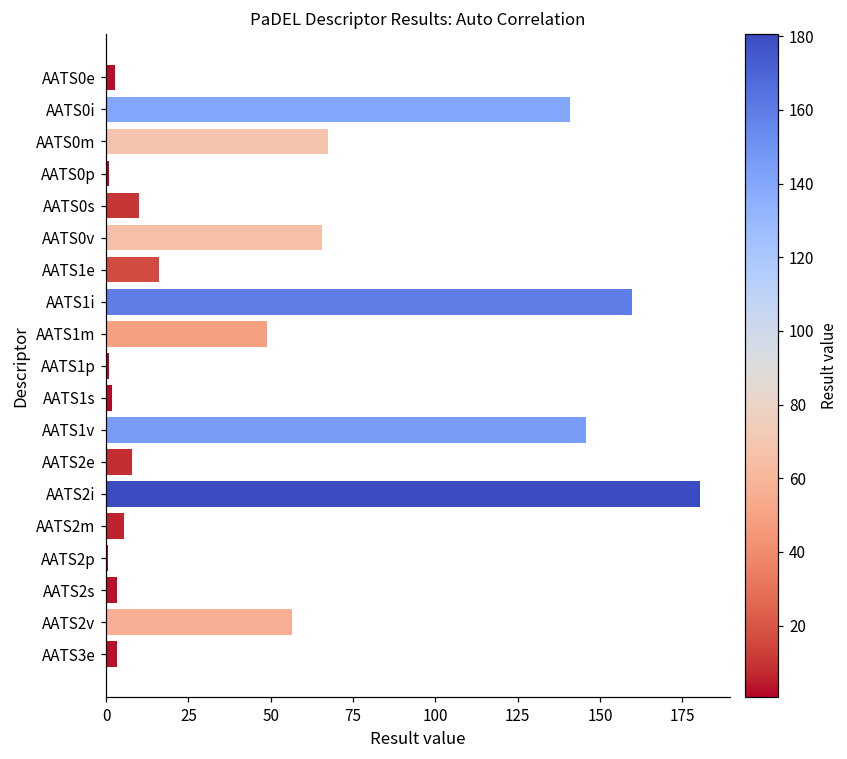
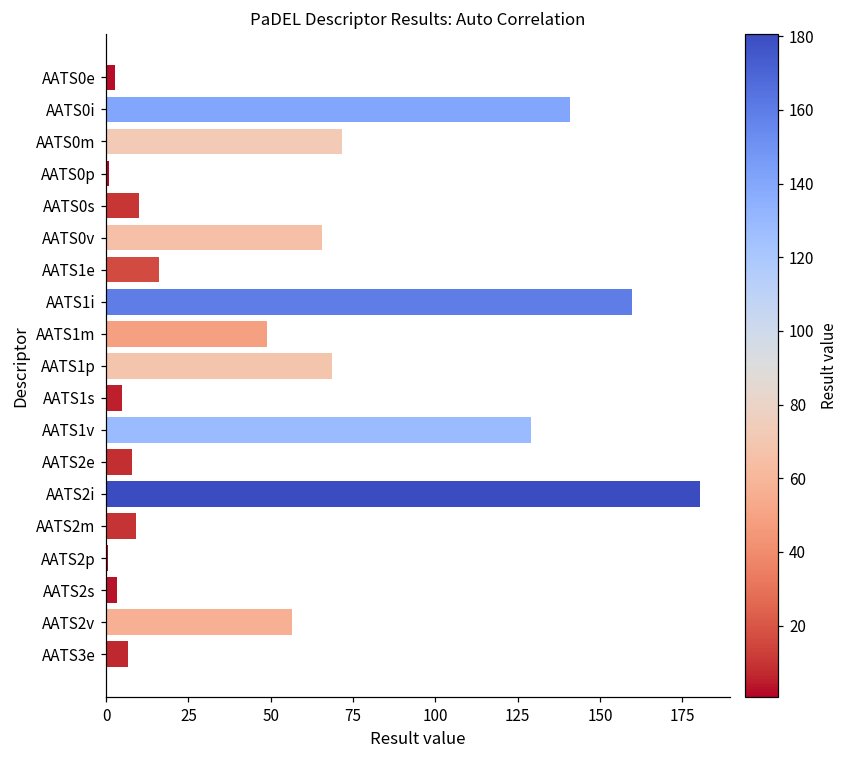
  {
    "AATS0e": 3,
    "AATS0i": 141,
-   "AATS0m": 67,
+   "AATS0m": 72,
    "AATS0p": 1,
    "AATS0s": 10,
    "AATS0v": 66,
    "AATS1e": 16,
    "AATS1i": 160,
    "AATS1m": 49,
-   "AATS1p": 1,
-   "AATS1s": 2,
-   "AATS1v": 146,
+   "AATS1p": 69,
+   "AATS1s": 5,
+   "AATS1v": 129,
    "AATS2e": 8,
    "AATS2i": 180,
-   "AATS2m": 6,
+   "AATS2m": 9,
    "AATS2s": 3,
    "AATS2v": 57,
-   "AATS3e": 3
+   "AATS3e": 7
  }
